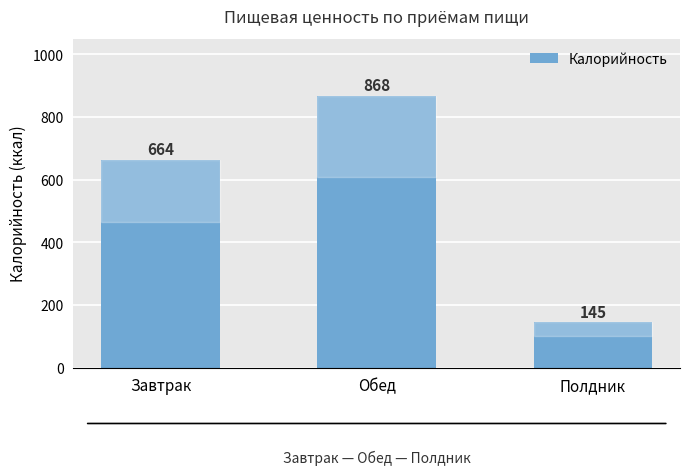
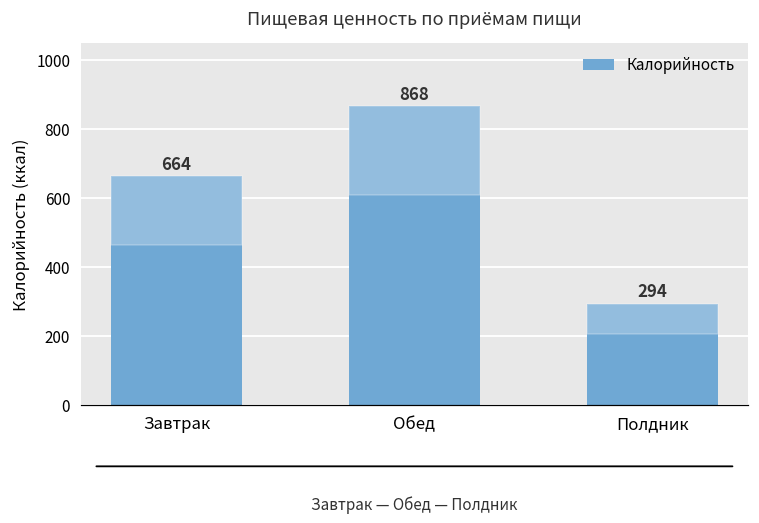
  {
    "Завтрак": 664,
    "Обед": 868,
-   "Полдник": 145
+   "Полдник": 294
  }
